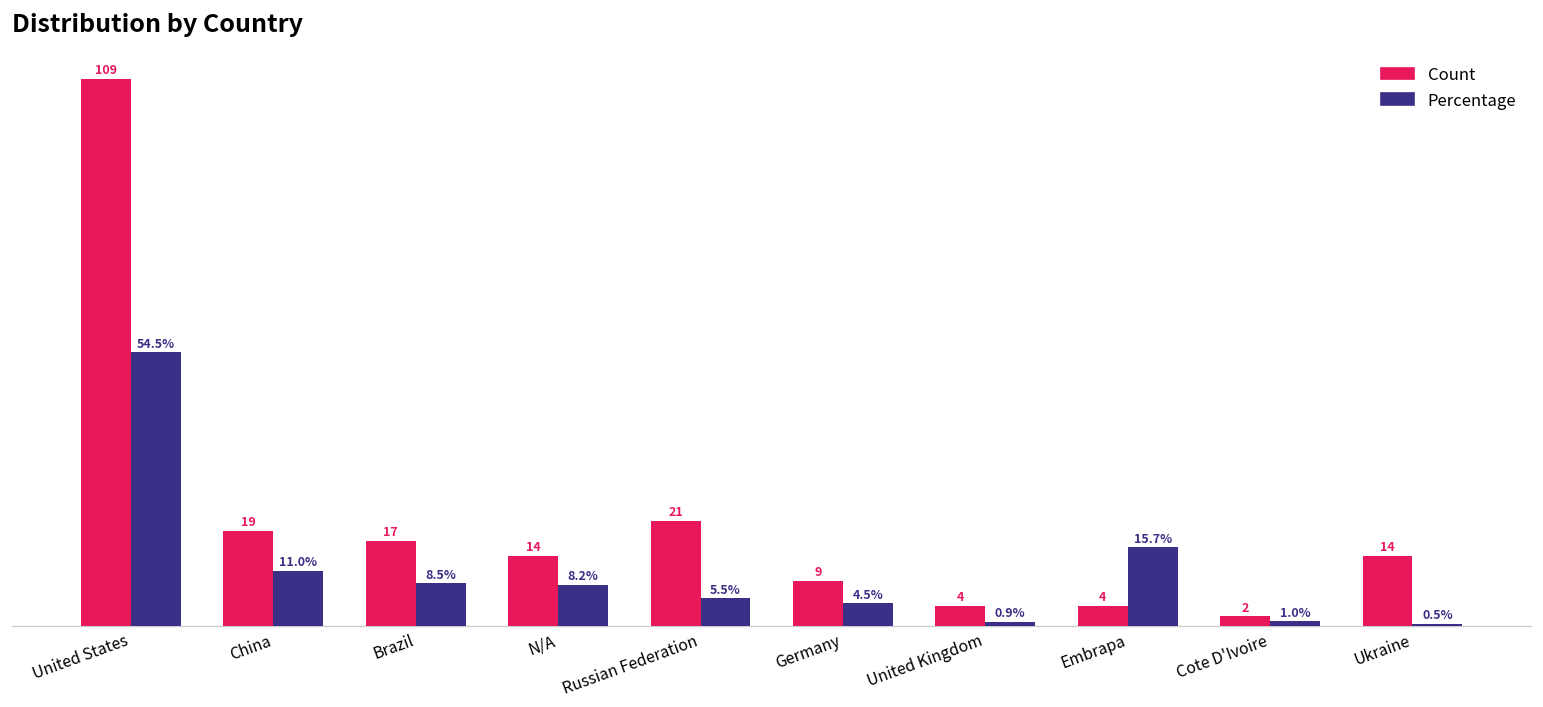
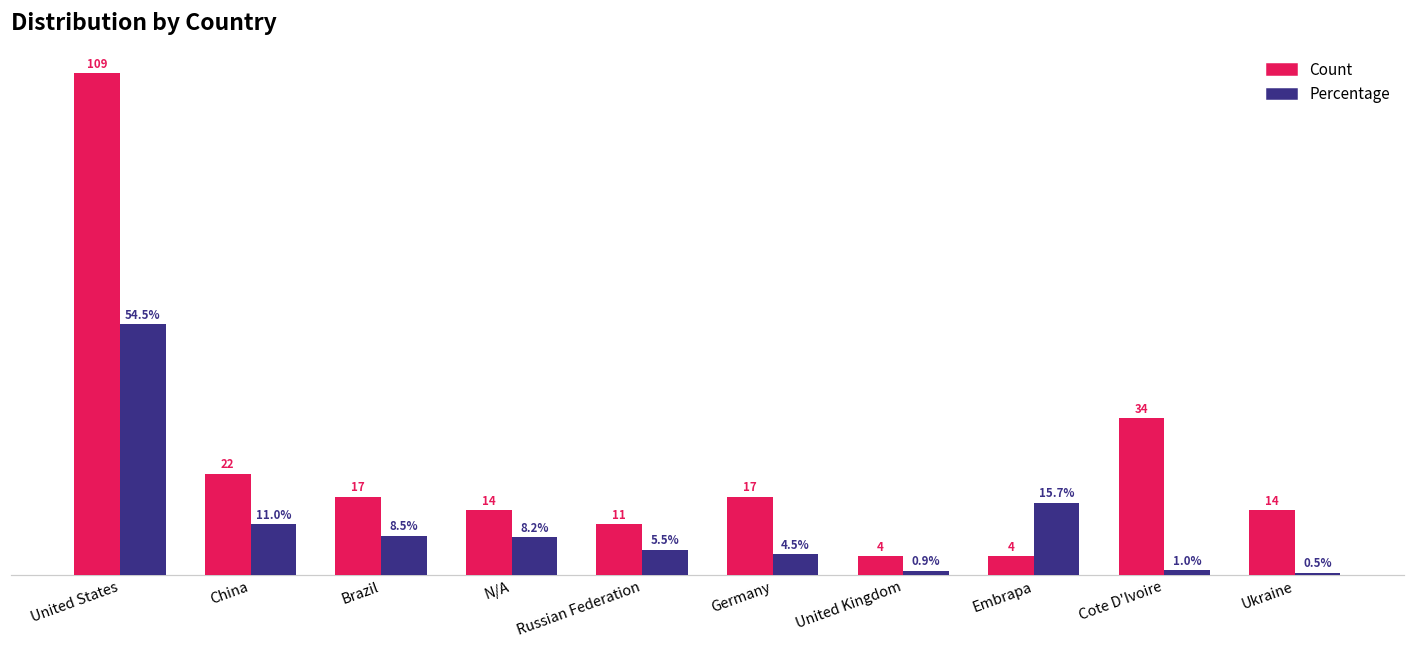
  {
    "Count": {
      "United States": "109",
-     "China": "19",
+     "China": "22",
      "Brazil": "17",
      "N/A": "14",
-     "Russian Federation": "21",
-     "Germany": "9",
+     "Russian Federation": "11",
+     "Germany": "17",
      "United Kingdom": "4",
      "Embrapa": "4",
-     "Cote D'Ivoire": "2",
+     "Cote D'Ivoire": "34",
      "Ukraine": "14"
    },
    "Percentage": {
      "United States": "54.5%",
      "China": "11.0%",
      "Brazil": "8.5%",
      "N/A": "8.2%",
      "Russian Federation": "5.5%",
      "Germany": "4.5%",
      "United Kingdom": "0.9%",
      "Embrapa": "15.7%",
      "Cote D'Ivoire": "1.0%",
      "Ukraine": "0.5%"
    }
  }
